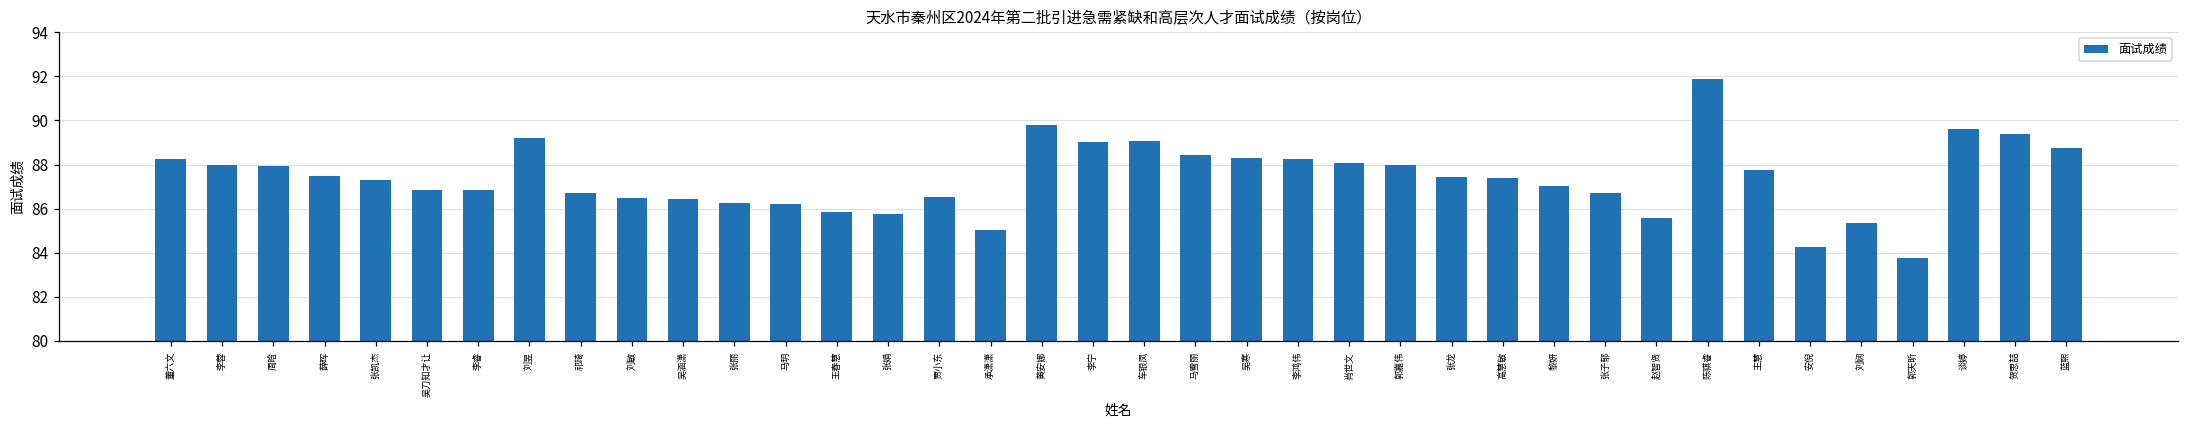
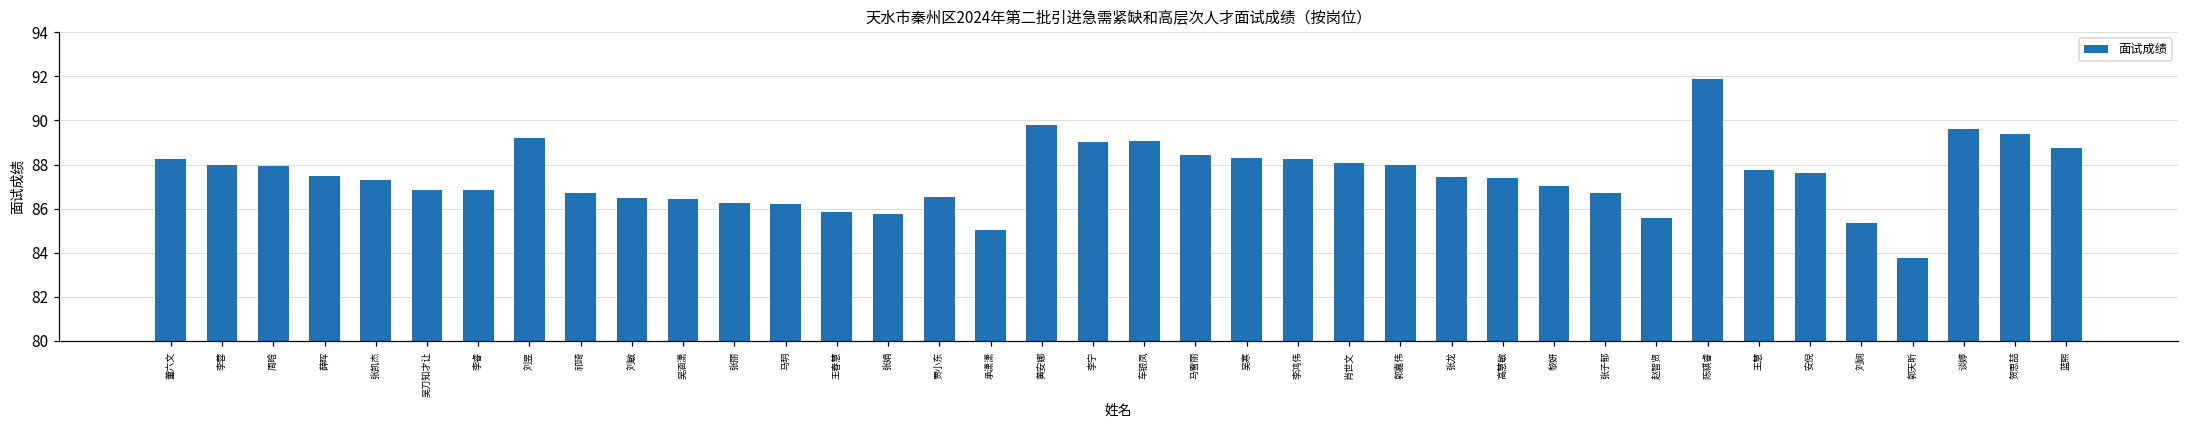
  {
    "董六文": 88.3,
    "李蓉": 88.0,
    "周晗": 87.9,
    "薛晖": 87.5,
    "张凯杰": 87.3,
    "吴刀知才让": 86.9,
    "李睿": 86.9,
    "刘昱": 89.2,
    "祁琦": 86.7,
    "刘敏": 86.5,
    "吴涵潇": 86.4,
    "张丽": 86.3,
    "马玥": 86.2,
    "王春慧": 85.8,
    "张娟": 85.7,
    "贾小东": 86.5,
    "承潇潇": 85.0,
    "黄安娜": 89.8,
    "李宁": 89.0,
    "车银凤": 89.1,
    "马雪丽": 88.4,
    "吴寒": 88.3,
    "李鸿伟": 88.2,
    "肖世文": 88.1,
    "郭嘉伟": 88.0,
    "张龙": 87.4,
    "高慧敏": 87.4,
    "黎妍": 87.0,
    "张子郁": 86.7,
    "赵智贤": 85.6,
    "陈祺睿": 91.9,
    "王慧": 87.8,
-   "安倪": 84.3,
+   "安倪": 87.6,
    "刘娴": 85.3,
    "郭天昕": 83.8,
    "谈婷": 89.6,
    "贺思喆": 89.4,
    "蓝熙": 88.7
  }
